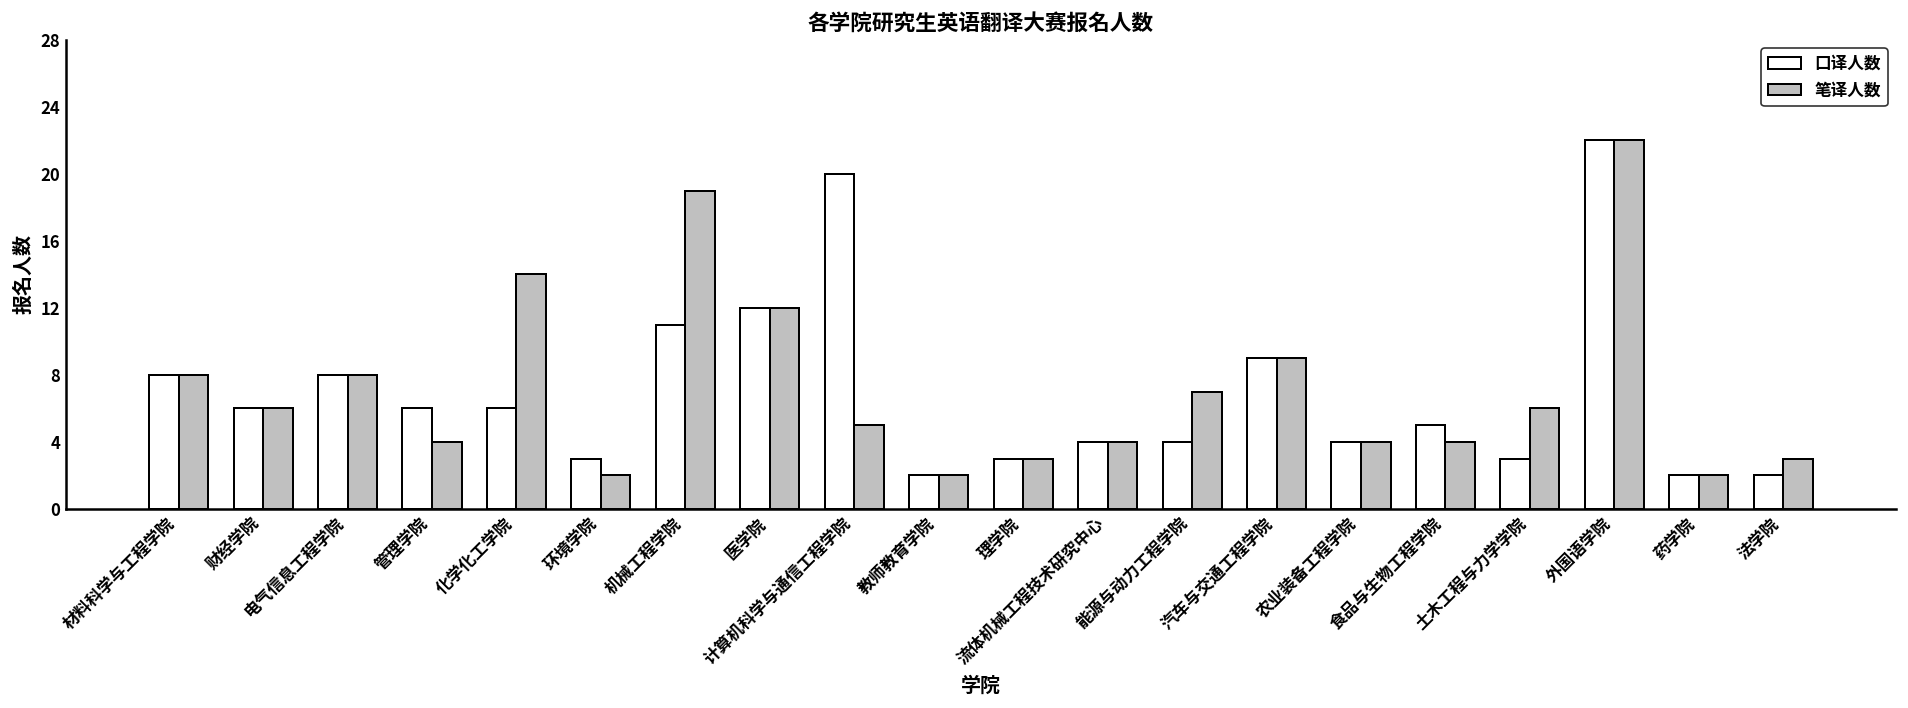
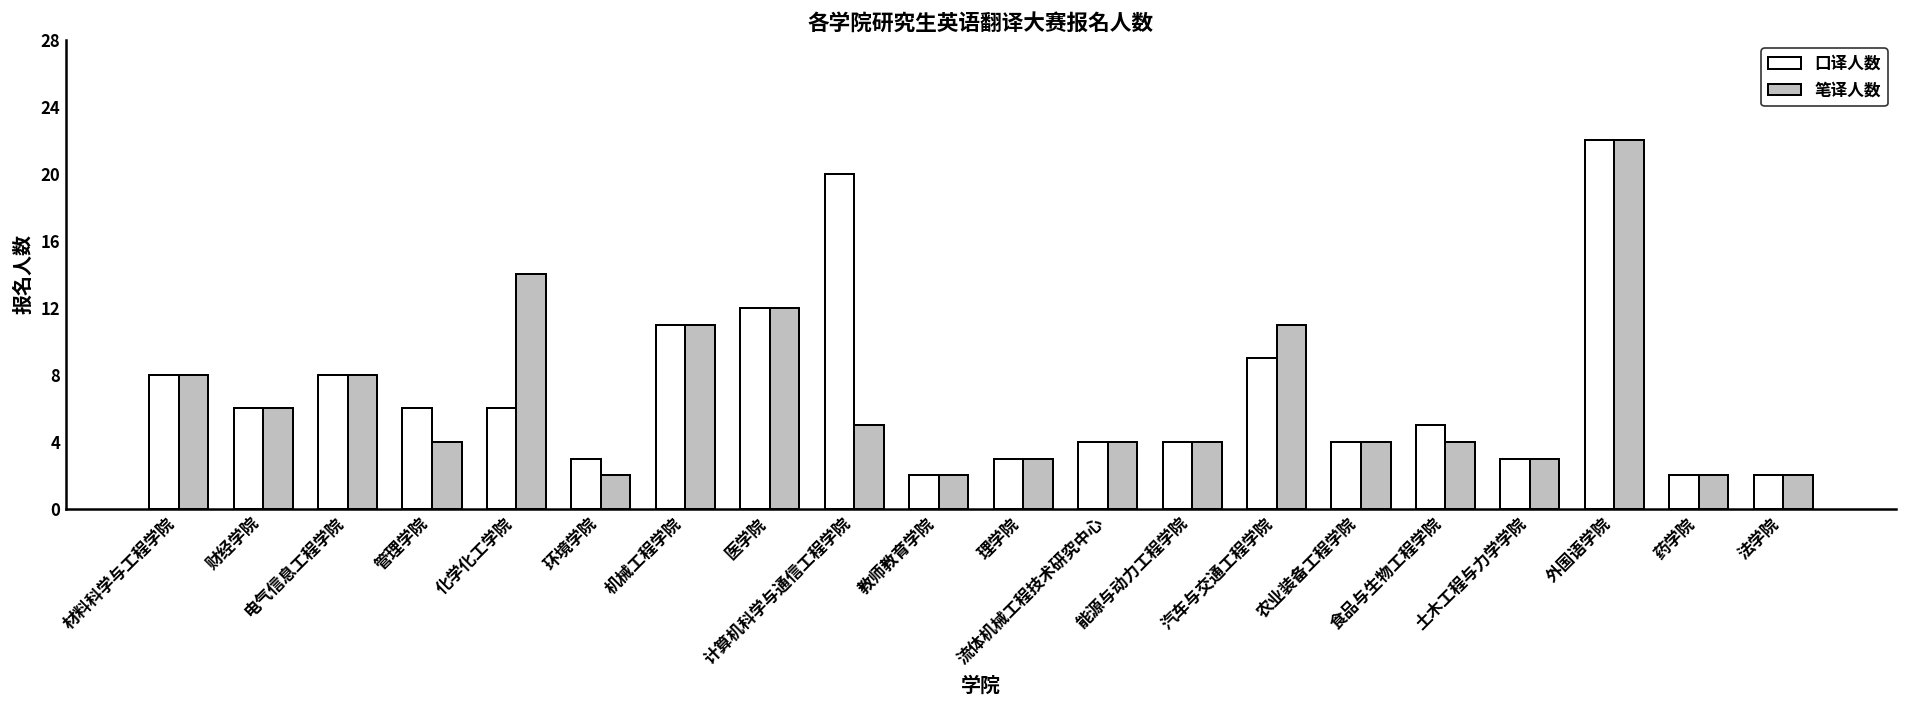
  {
    "口译人数": {
      "材料科学与工程学院": 8,
      "财经学院": 6,
      "电气信息工程学院": 8,
      "管理学院": 6,
      "化学化工学院": 6,
      "环境学院": 3,
      "机械工程学院": 11,
      "医学院": 12,
      "计算机科学与通信工程学院": 20,
      "教师教育学院": 2,
      "理学院": 3,
      "流体机械工程技术研究中心": 4,
      "能源与动力工程学院": 4,
      "汽车与交通工程学院": 9,
      "农业装备工程学院": 4,
      "食品与生物工程学院": 5,
      "土木工程与力学学院": 3,
      "外国语学院": 22,
      "药学院": 2,
      "法学院": 2
    },
    "笔译人数": {
      "材料科学与工程学院": 8,
      "财经学院": 6,
      "电气信息工程学院": 8,
      "管理学院": 4,
      "化学化工学院": 14,
      "环境学院": 2,
-     "机械工程学院": 19,
+     "机械工程学院": 11,
      "医学院": 12,
      "计算机科学与通信工程学院": 5,
      "教师教育学院": 2,
      "理学院": 3,
      "流体机械工程技术研究中心": 4,
-     "能源与动力工程学院": 7,
-     "汽车与交通工程学院": 9,
+     "能源与动力工程学院": 4,
+     "汽车与交通工程学院": 11,
      "农业装备工程学院": 4,
      "食品与生物工程学院": 4,
-     "土木工程与力学学院": 6,
+     "土木工程与力学学院": 3,
      "外国语学院": 22,
      "药学院": 2,
-     "法学院": 3
+     "法学院": 2
    }
  }
